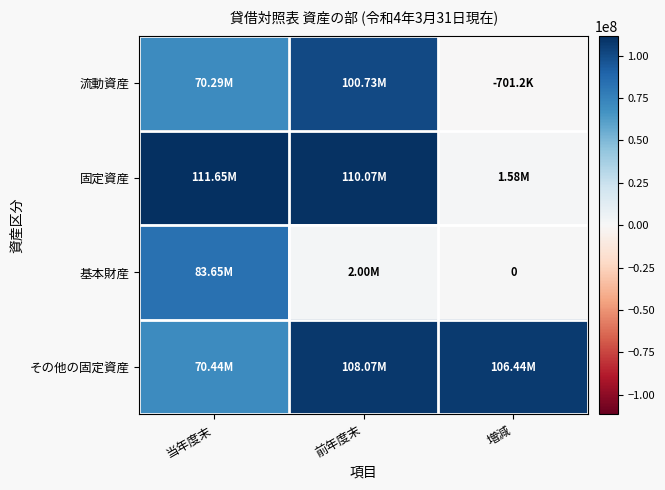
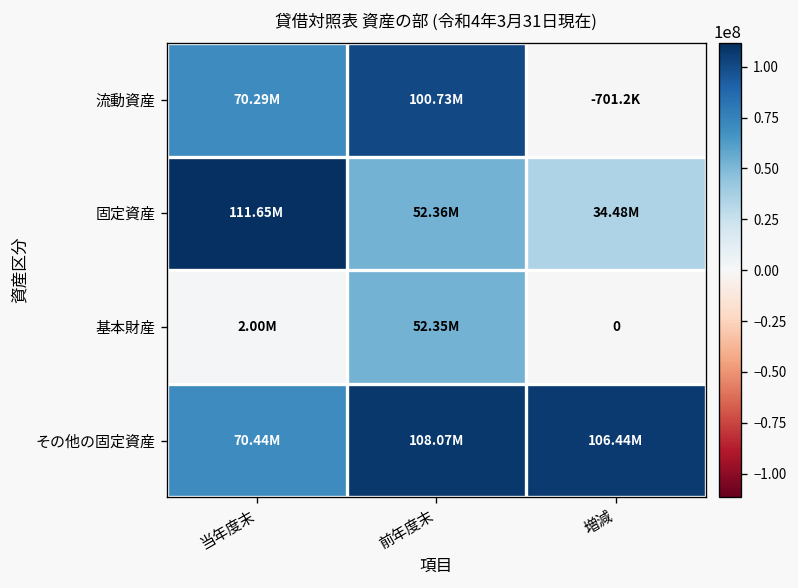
  {
    "流動資産": {
      "当年度末": "70.29M",
      "前年度末": "100.73M",
      "増減": "-701.2K"
    },
    "固定資産": {
      "当年度末": "111.65M",
-     "前年度末": "110.07M",
-     "増減": "1.58M"
+     "前年度末": "52.36M",
+     "増減": "34.48M"
    },
    "基本財産": {
-     "当年度末": "83.65M",
-     "前年度末": "2.00M",
+     "当年度末": "2.00M",
+     "前年度末": "52.35M",
      "増減": "0"
    },
    "その他の固定資産": {
      "当年度末": "70.44M",
      "前年度末": "108.07M",
      "増減": "106.44M"
    }
  }
